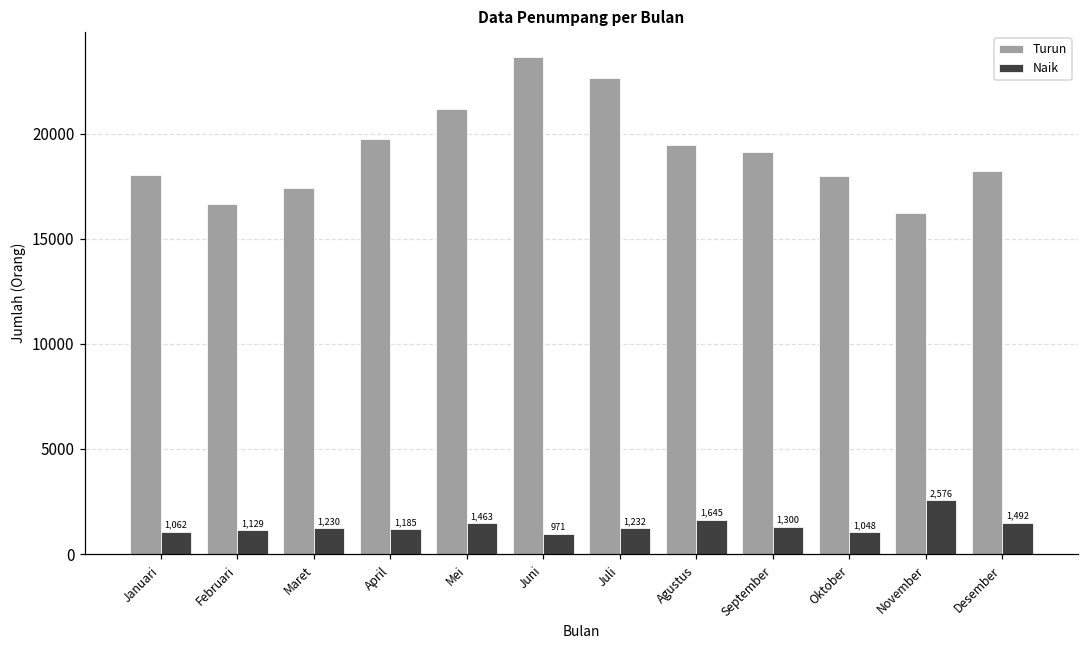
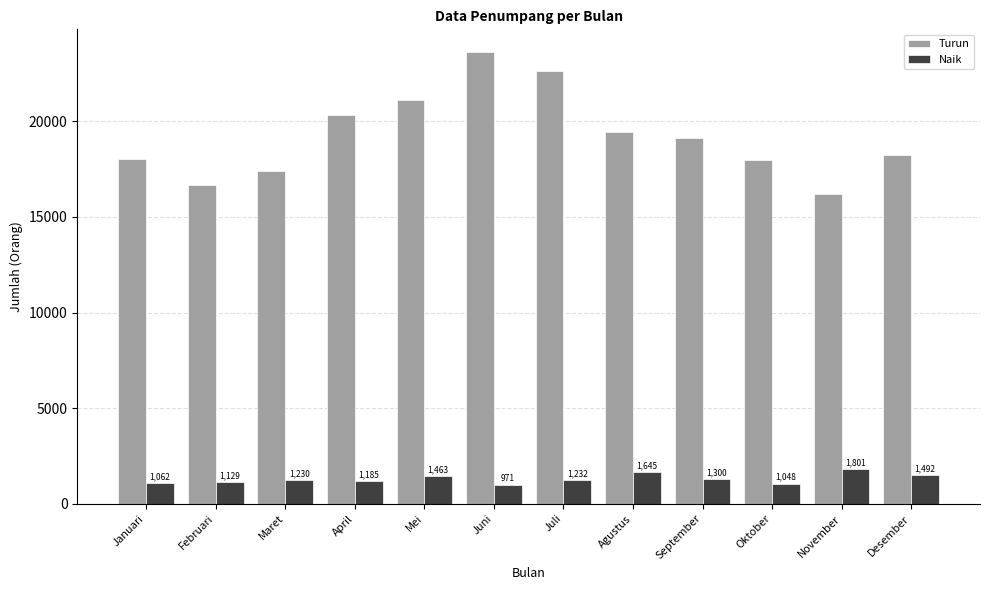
  {
    "Turun": {
      "Januari": "18000",
      "Februari": "16700",
      "Maret": "17400",
-     "April": "19700",
+     "April": "20300",
      "Mei": "21100",
      "Juni": "23600",
      "Juli": "22600",
      "Agustus": "19400",
      "September": "19100",
      "Oktober": "18000",
      "November": "16200",
      "Desember": "18200"
    },
    "Naik": {
      "Januari": "1,062",
      "Februari": "1,129",
      "Maret": "1,230",
      "April": "1,185",
      "Mei": "1,463",
      "Juni": "971",
      "Juli": "1,232",
      "Agustus": "1,645",
      "September": "1,300",
      "Oktober": "1,048",
-     "November": "2,576",
+     "November": "1,801",
      "Desember": "1,492"
    }
  }
